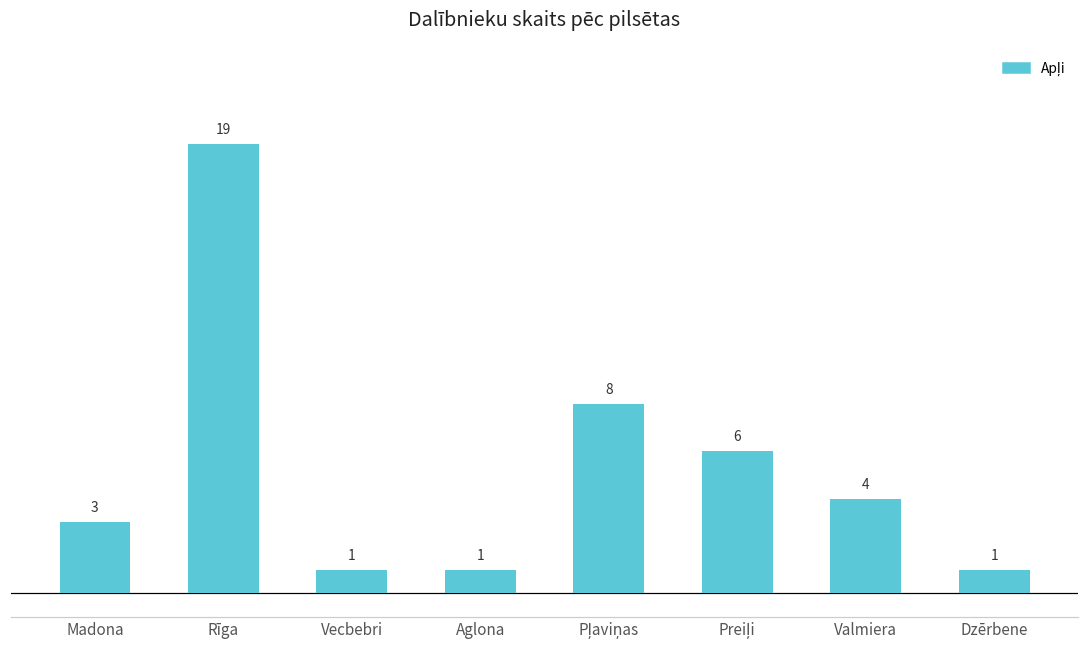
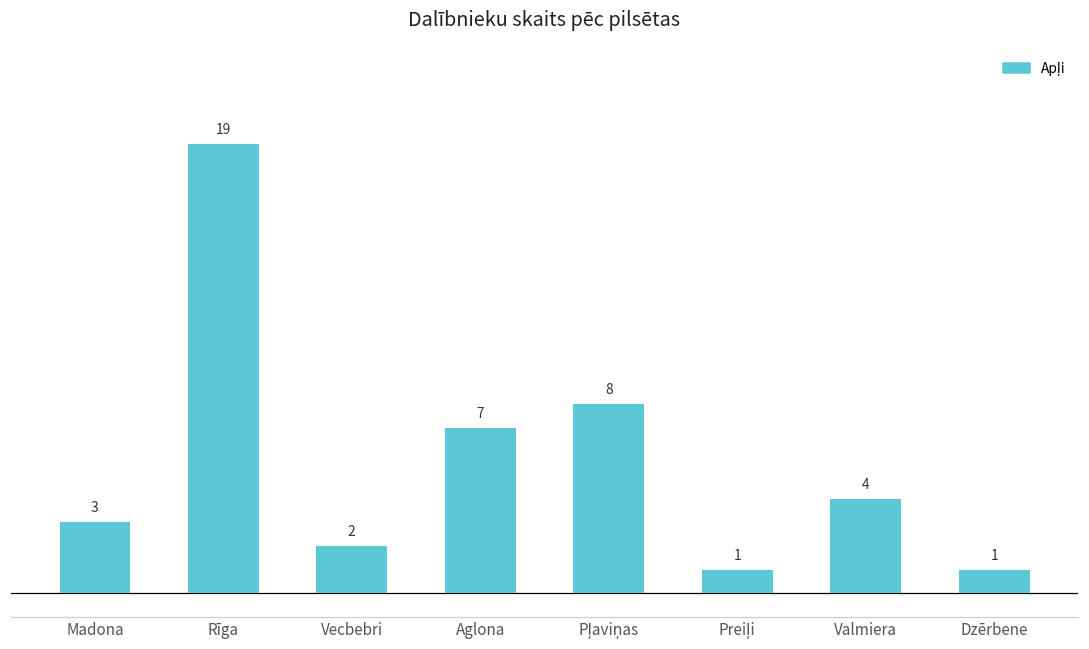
  {
    "Madona": 3,
    "Rīga": 19,
-   "Vecbebri": 1,
-   "Aglona": 1,
+   "Vecbebri": 2,
+   "Aglona": 7,
    "Pļaviņas": 8,
-   "Preiļi": 6,
+   "Preiļi": 1,
    "Valmiera": 4,
    "Dzērbene": 1
  }
